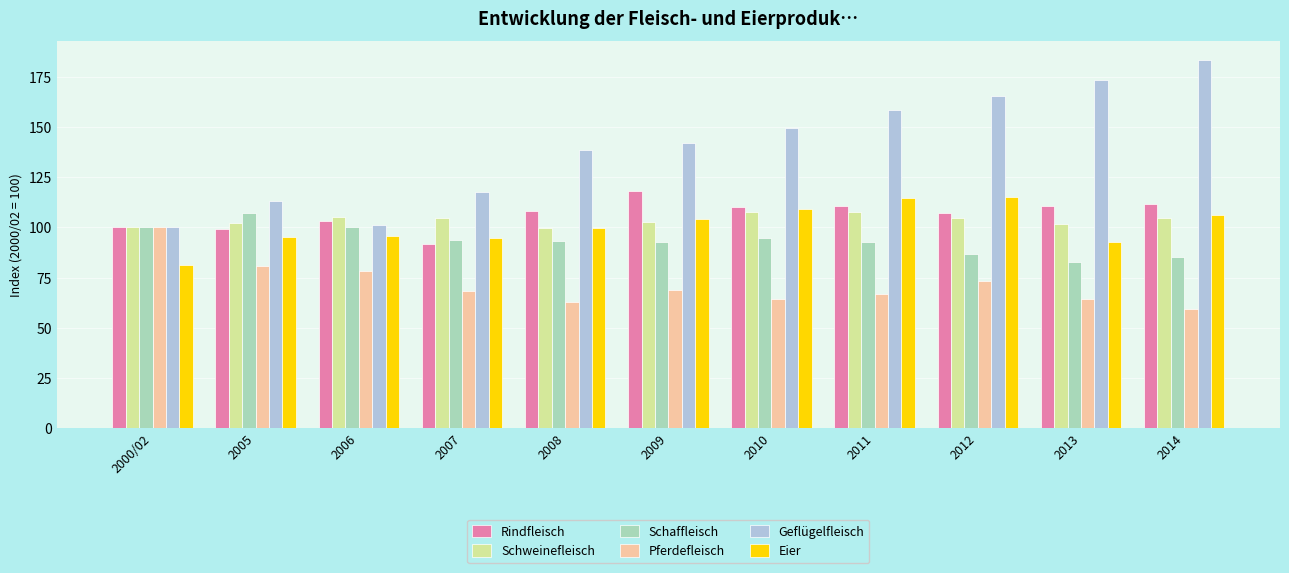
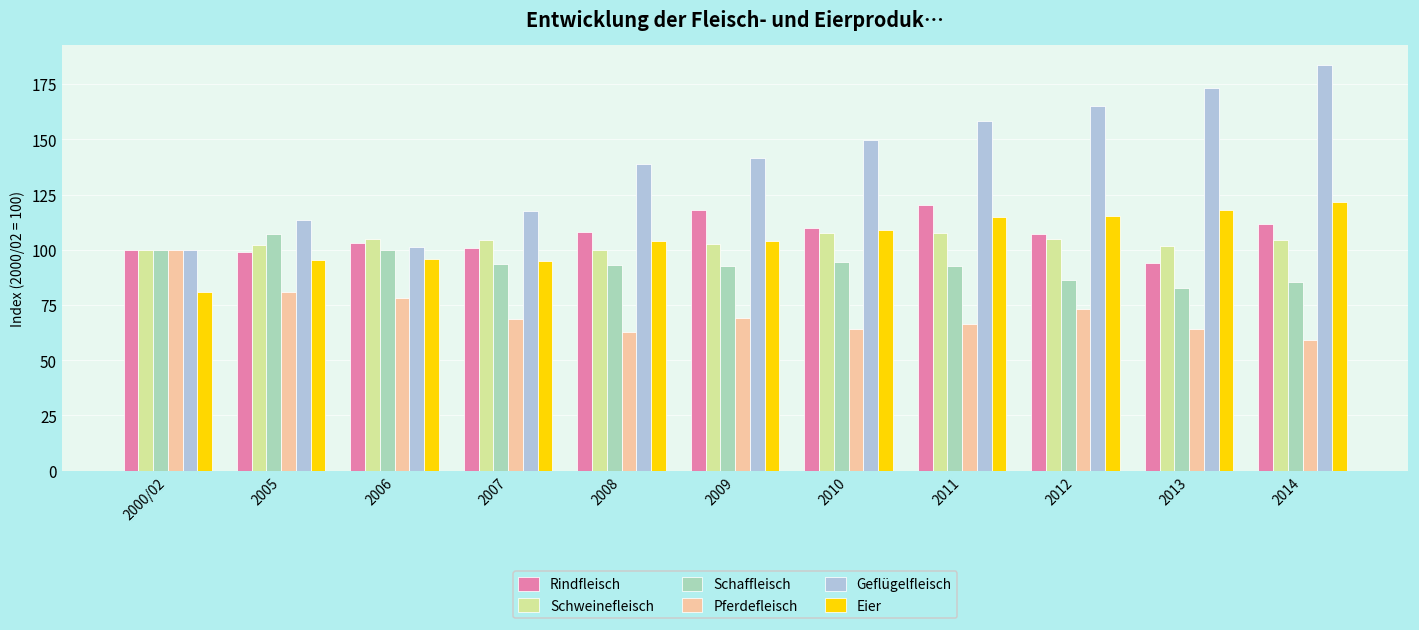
  {
    "Rindfleisch": {
      "2000/02": 100,
      "2005": 99,
      "2006": 103,
-     "2007": 92,
+     "2007": 101,
      "2008": 108,
      "2009": 118,
      "2010": 110,
-     "2011": 110,
+     "2011": 120,
      "2012": 107,
-     "2013": 111,
+     "2013": 94,
      "2014": 112
    },
    "Eier": {
      "2000/02": 81,
      "2005": 95,
      "2006": 96,
      "2007": 95,
-     "2008": 100,
+     "2008": 104,
      "2009": 104,
      "2010": 109,
      "2011": 115,
      "2012": 115,
-     "2013": 93,
-     "2014": 106
+     "2013": 118,
+     "2014": 121
    }
  }
